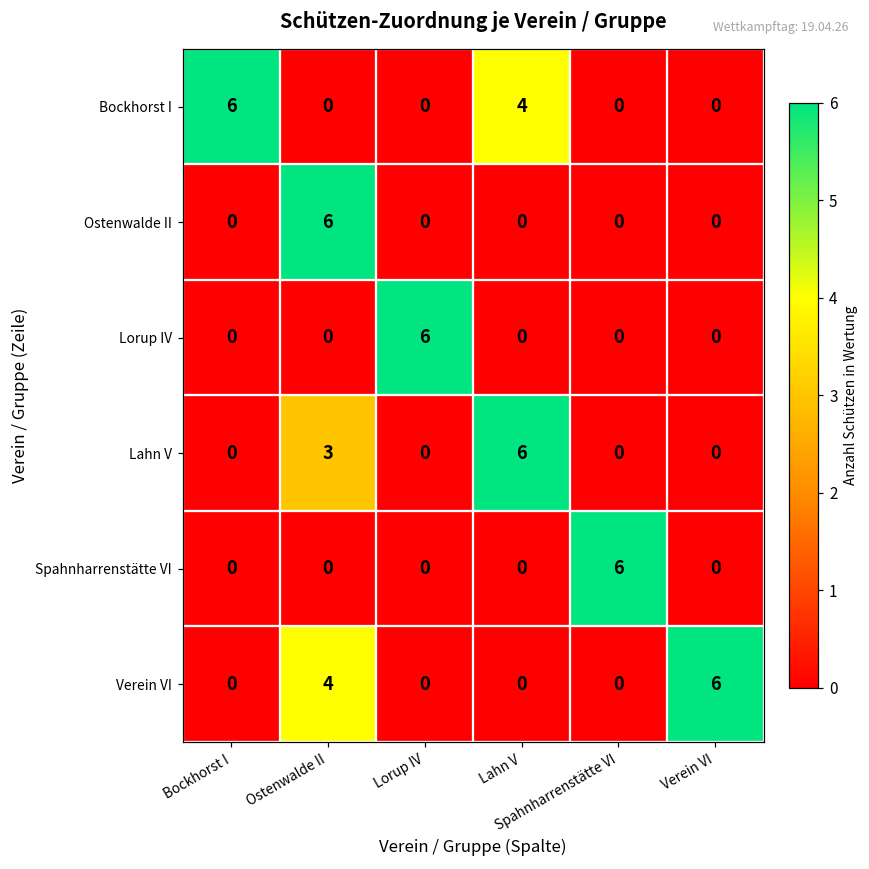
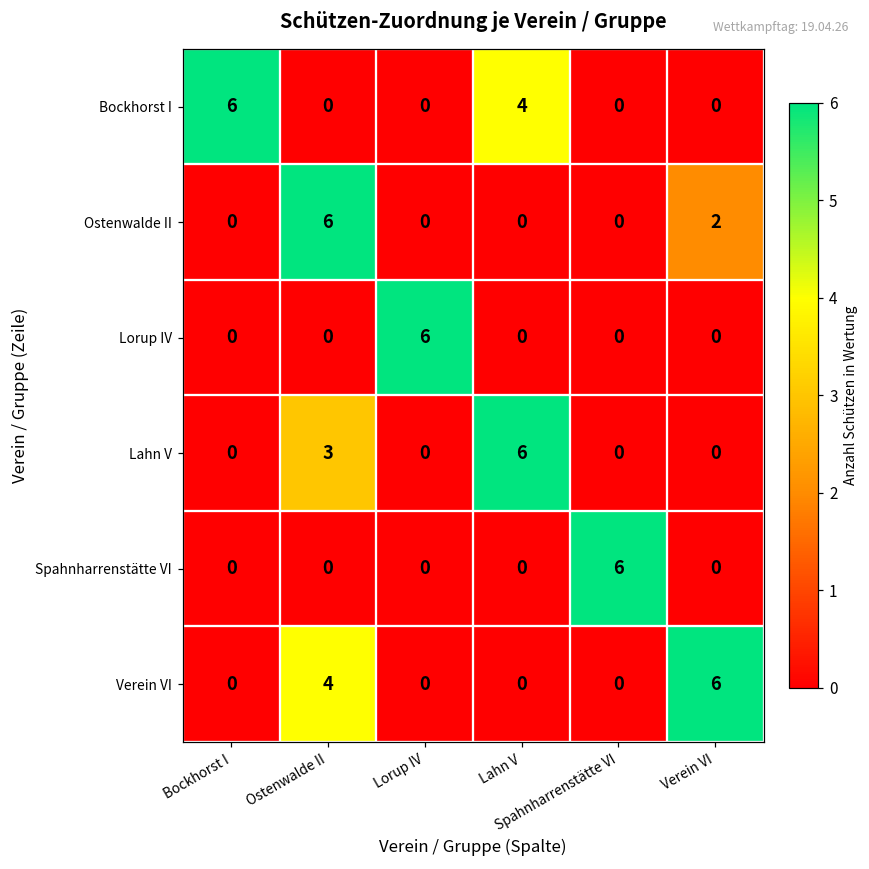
  {
    "Bockhorst I": {
      "Bockhorst I": 6,
      "Ostenwalde II": 0,
      "Lorup IV": 0,
      "Lahn V": 4,
      "Spahnharrenstätte VI": 0,
      "Verein VI": 0
    },
    "Ostenwalde II": {
      "Bockhorst I": 0,
      "Ostenwalde II": 6,
      "Lorup IV": 0,
      "Lahn V": 0,
      "Spahnharrenstätte VI": 0,
-     "Verein VI": 0
+     "Verein VI": 2
    },
    "Lorup IV": {
      "Bockhorst I": 0,
      "Ostenwalde II": 0,
      "Lorup IV": 6,
      "Lahn V": 0,
      "Spahnharrenstätte VI": 0,
      "Verein VI": 0
    },
    "Lahn V": {
      "Bockhorst I": 0,
      "Ostenwalde II": 3,
      "Lorup IV": 0,
      "Lahn V": 6,
      "Spahnharrenstätte VI": 0,
      "Verein VI": 0
    },
    "Spahnharrenstätte VI": {
      "Bockhorst I": 0,
      "Ostenwalde II": 0,
      "Lorup IV": 0,
      "Lahn V": 0,
      "Spahnharrenstätte VI": 6,
      "Verein VI": 0
    },
    "Verein VI": {
      "Bockhorst I": 0,
      "Ostenwalde II": 4,
      "Lorup IV": 0,
      "Lahn V": 0,
      "Spahnharrenstätte VI": 0,
      "Verein VI": 6
    }
  }
